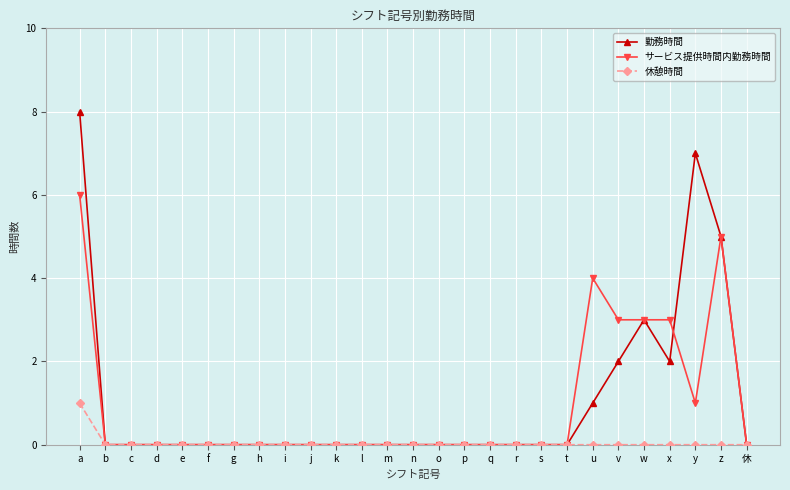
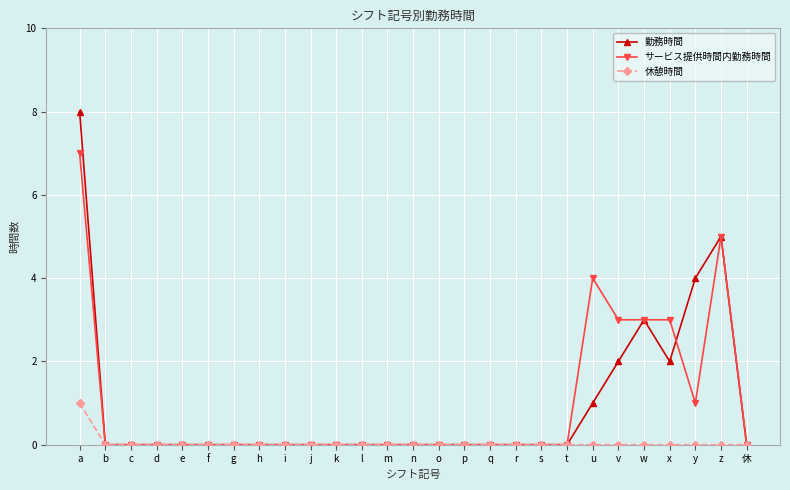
  {
    "勤務時間": {
      "a": 8,
      "u": 1,
      "v": 2,
      "x": 2,
-     "y": 7
+     "y": 4
    },
    "サービス提供時間内勤務時間": {
-     "a": 6,
+     "a": 7,
      "u": 4,
      "v": 3,
      "x": 3,
      "y": 1
    },
    "休憩時間": {
      "a": 1,
      "u": 0,
      "v": 0,
      "w": 0,
      "x": 0,
      "y": 0,
      "z": 0
    }
  }
